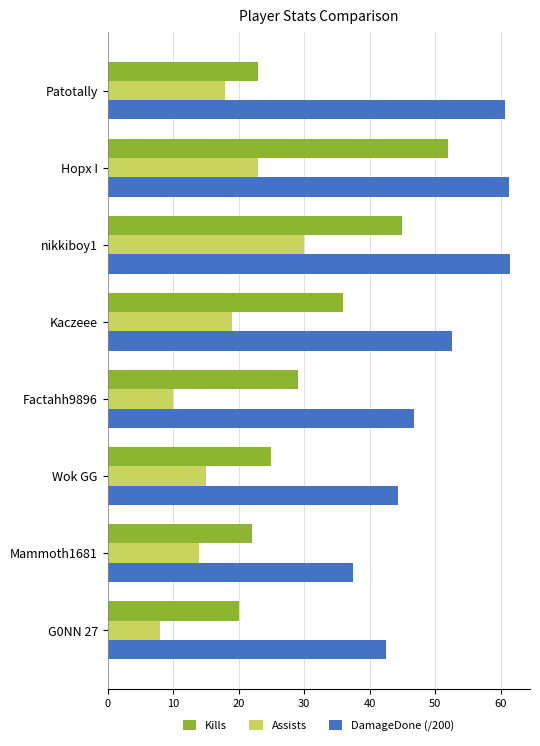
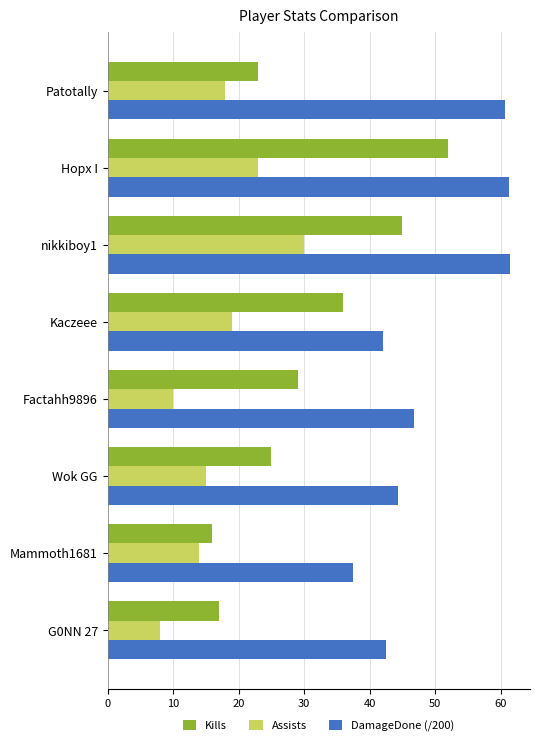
  {
    "Kills": {
      "Patotally": 23,
      "Hopx I": 52,
      "nikkiboy1": 45,
      "Kaczeee": 36,
      "Factahh9896": 29,
      "Wok GG": 25,
-     "Mammoth1681": 22,
-     "G0NN 27": 20
+     "Mammoth1681": 16,
+     "G0NN 27": 17
    },
    "Assists": {
      "Patotally": 18,
      "Hopx I": 23,
      "nikkiboy1": 30,
      "Kaczeee": 19,
      "Factahh9896": 10,
      "Wok GG": 15,
      "Mammoth1681": 14,
      "G0NN 27": 8
    },
    "DamageDone (/200)": {
      "Patotally": 61,
      "Hopx I": 61,
      "nikkiboy1": 61,
-     "Kaczeee": 53,
+     "Kaczeee": 42,
      "Factahh9896": 47,
      "Wok GG": 44,
      "Mammoth1681": 37,
      "G0NN 27": 42
    }
  }
